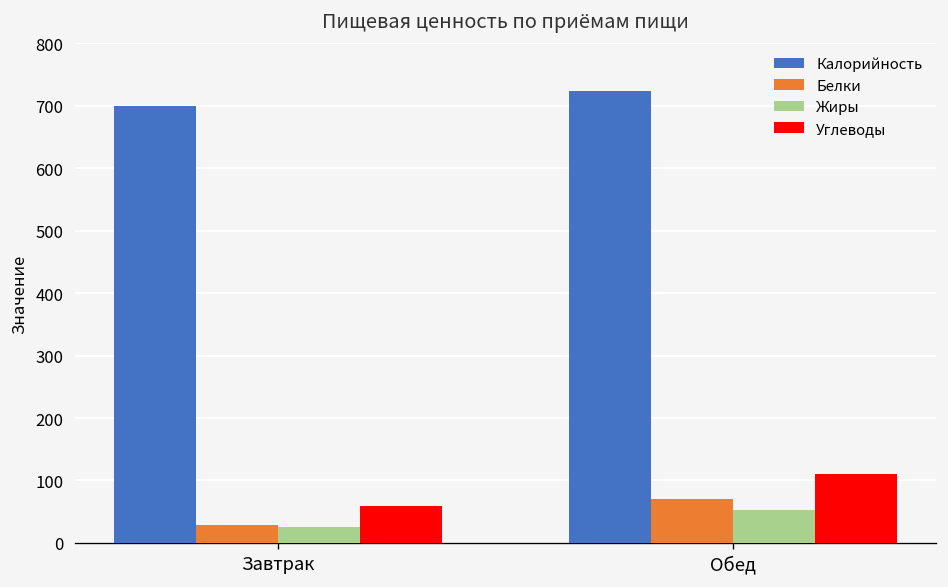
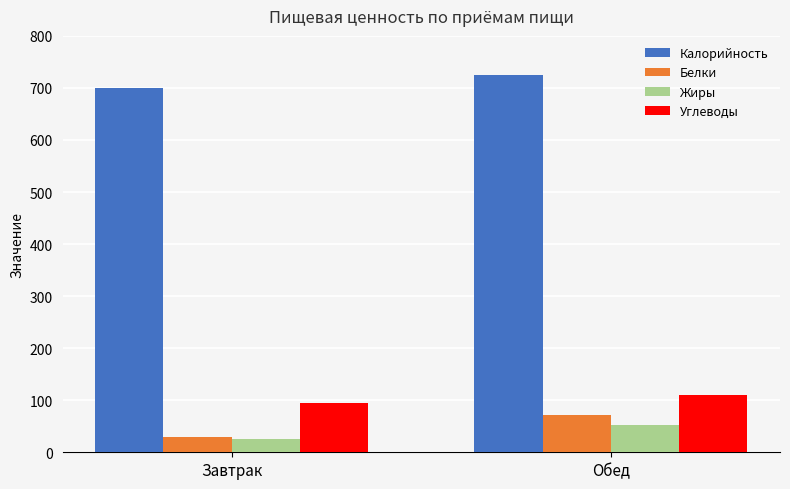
  {
    "Калорийность": {
      "Завтрак": 700,
      "Обед": 720
    },
    "Белки": {
      "Завтрак": 30,
      "Обед": 70
    },
    "Жиры": {
      "Завтрак": 30,
      "Обед": 50
    },
    "Углеводы": {
-     "Завтрак": 60,
+     "Завтрак": 100,
      "Обед": 110
    }
  }
